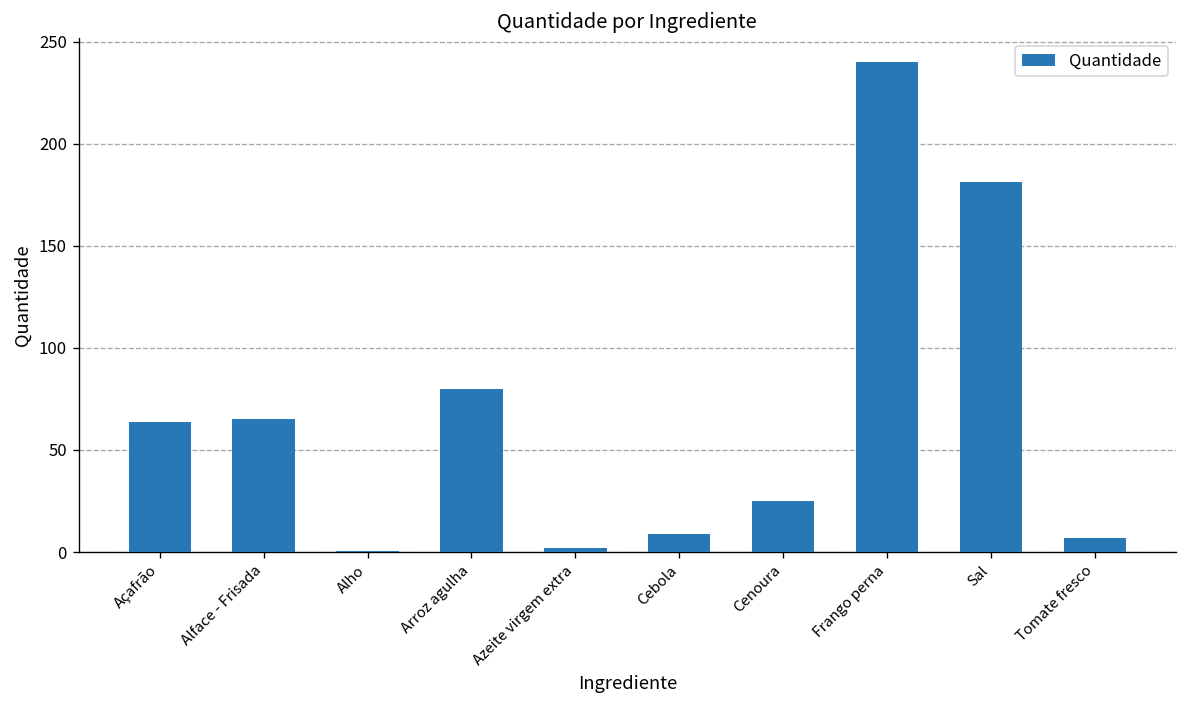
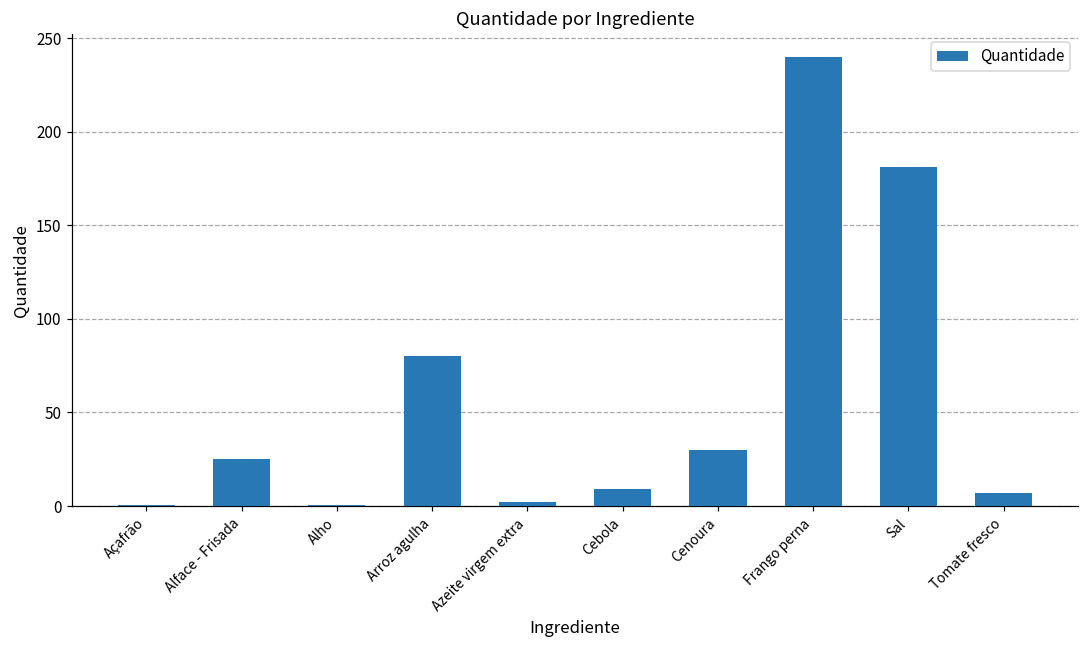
  {
-   "Açafrão": 64,
-   "Alface - Frisada": 65,
+   "Açafrão": 1,
+   "Alface - Frisada": 25,
    "Arroz agulha": 80,
    "Azeite virgem extra": 2,
    "Cebola": 9,
-   "Cenoura": 25,
+   "Cenoura": 30,
    "Frango perna": 240,
    "Sal": 181,
    "Tomate fresco": 7
  }
